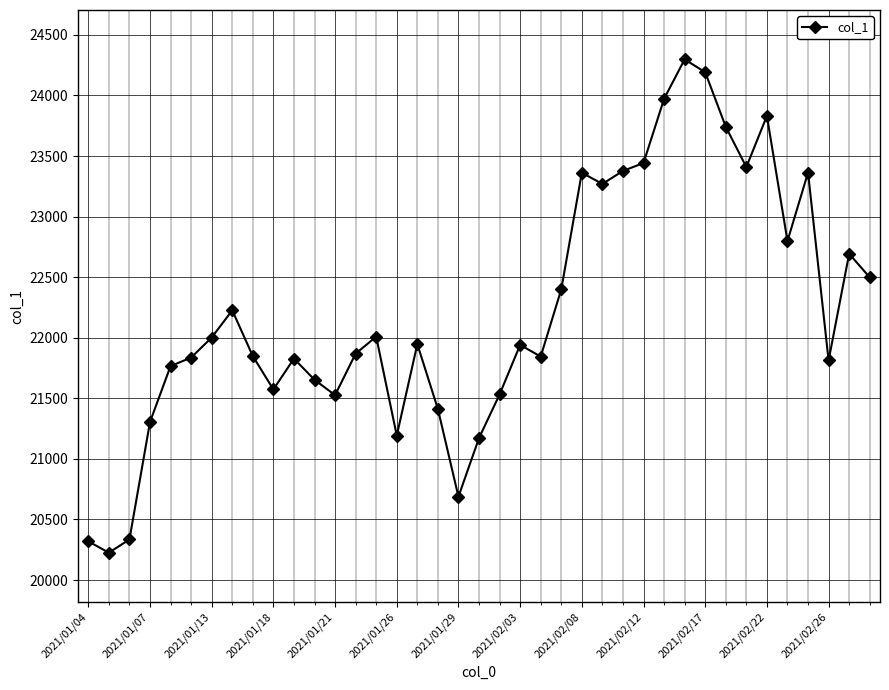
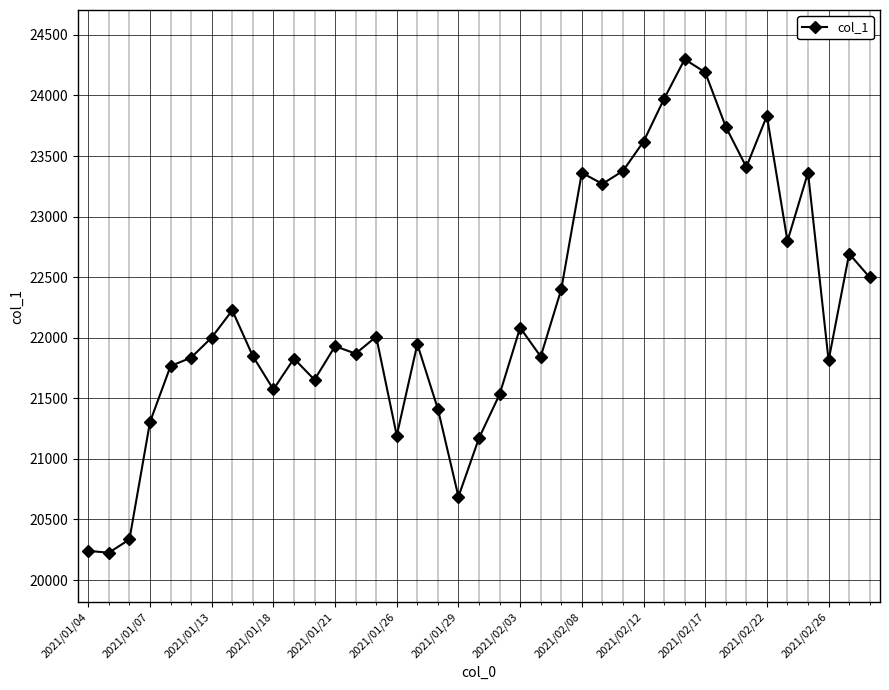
  {
-   "2021/01/04": 20320,
+   "2021/01/04": 20240,
    "2021/01/07": 21300,
    "2021/01/13": 22000,
    "2021/01/18": 21570,
-   "2021/01/21": 21530,
+   "2021/01/21": 21930,
    "2021/01/26": 21190,
    "2021/01/29": 20690,
-   "2021/02/03": 21940,
+   "2021/02/03": 22080,
    "2021/02/08": 23360,
-   "2021/02/12": 23440,
+   "2021/02/12": 23620,
    "2021/02/17": 24190,
    "2021/02/22": 23830,
    "2021/02/26": 21810
  }
